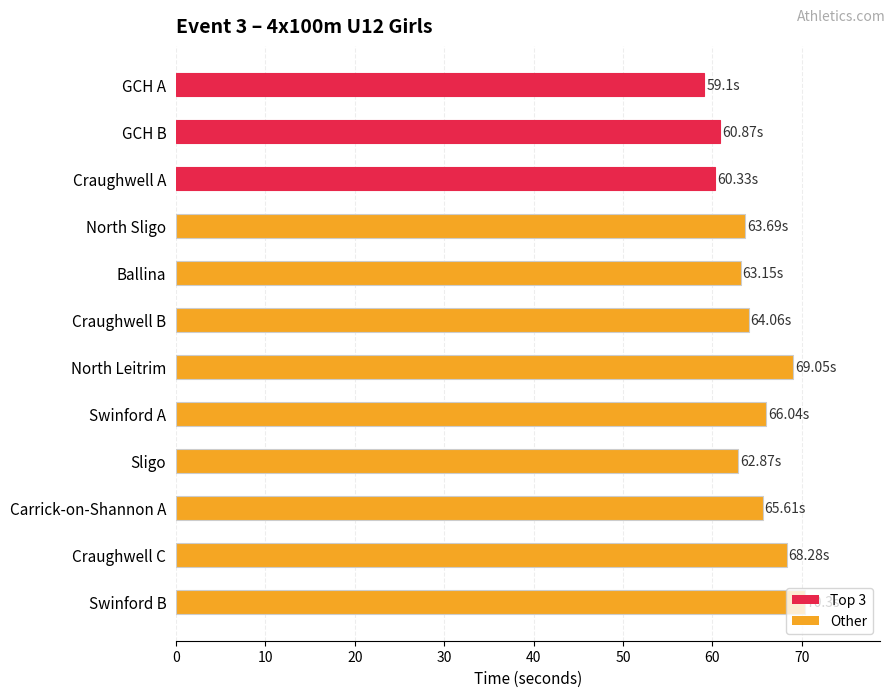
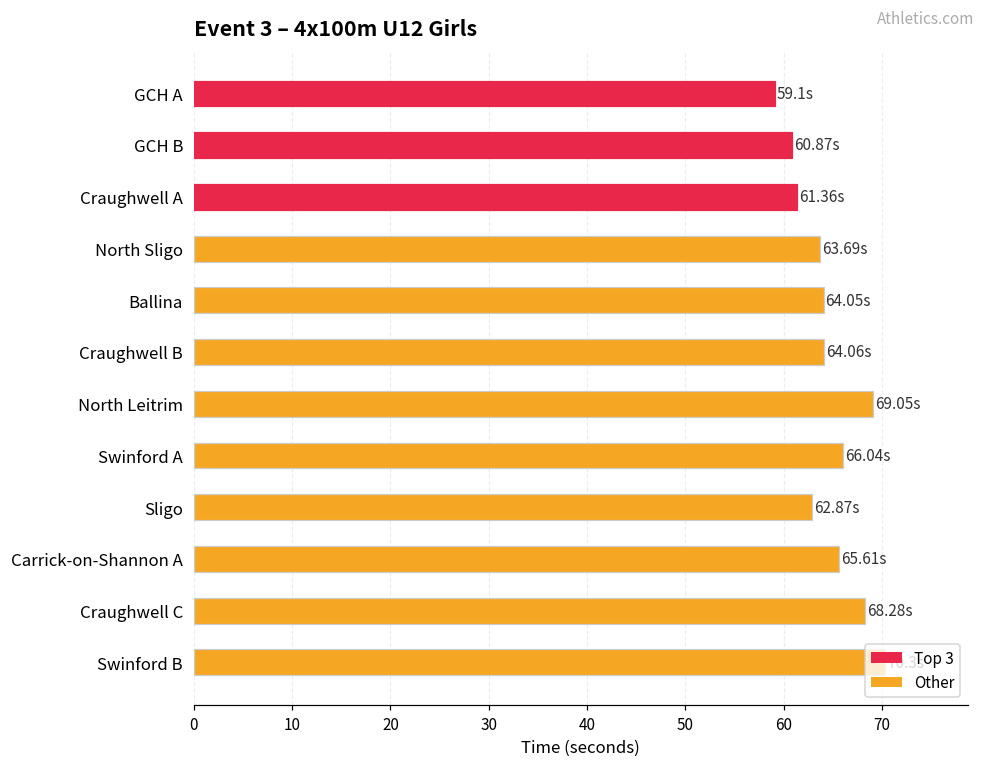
  {
    "GCH A": "59.1s",
    "GCH B": "60.87s",
-   "Craughwell A": "60.33s",
+   "Craughwell A": "61.36s",
    "North Sligo": "63.69s",
-   "Ballina": "63.15s",
+   "Ballina": "64.05s",
    "Craughwell B": "64.06s",
    "North Leitrim": "69.05s",
    "Swinford A": "66.04s",
    "Sligo": "62.87s",
    "Carrick-on-Shannon A": "65.61s",
    "Craughwell C": "68.28s"
  }
